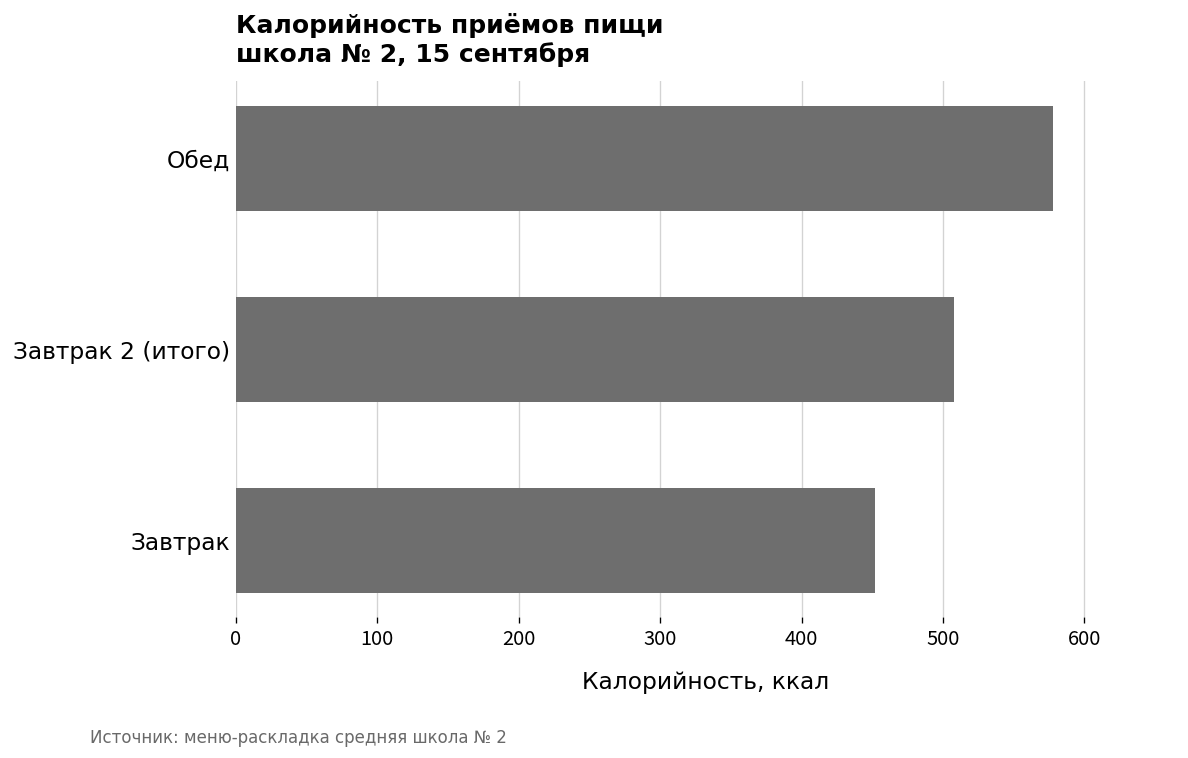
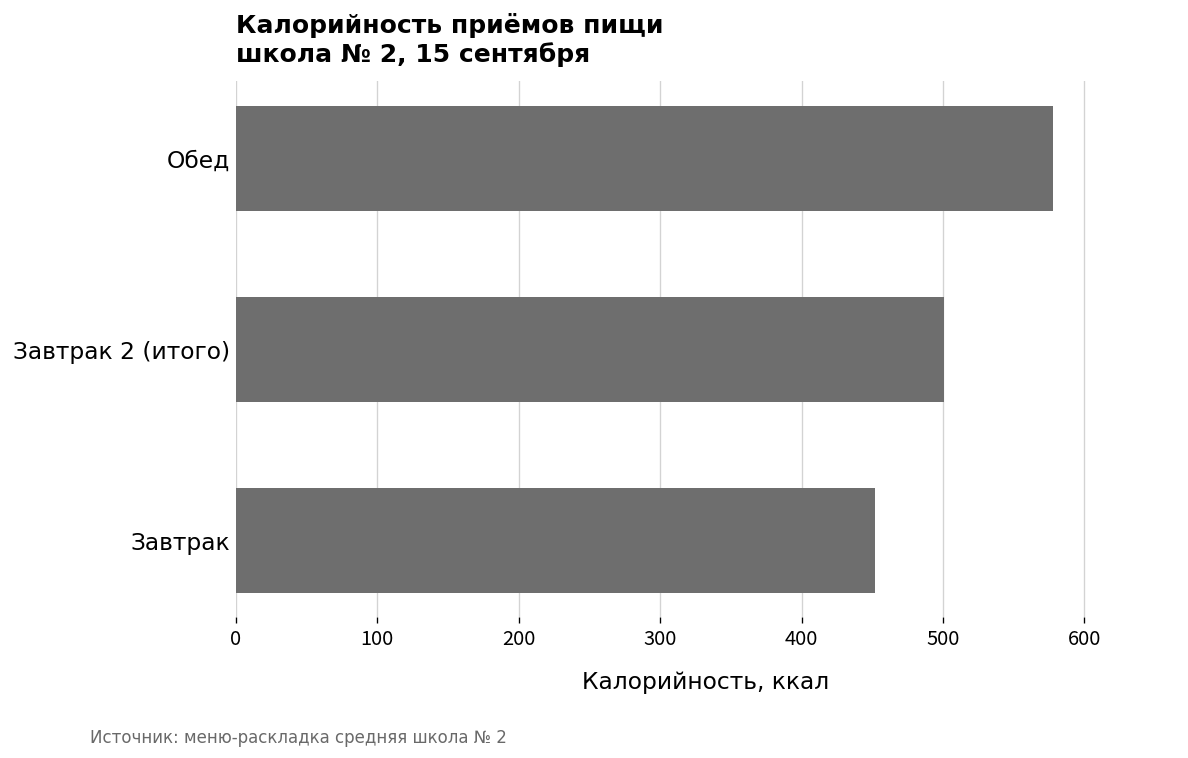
  {
    "Обед": 578,
-   "Завтрак 2 (итого)": 508,
+   "Завтрак 2 (итого)": 501,
    "Завтрак": 452
  }
